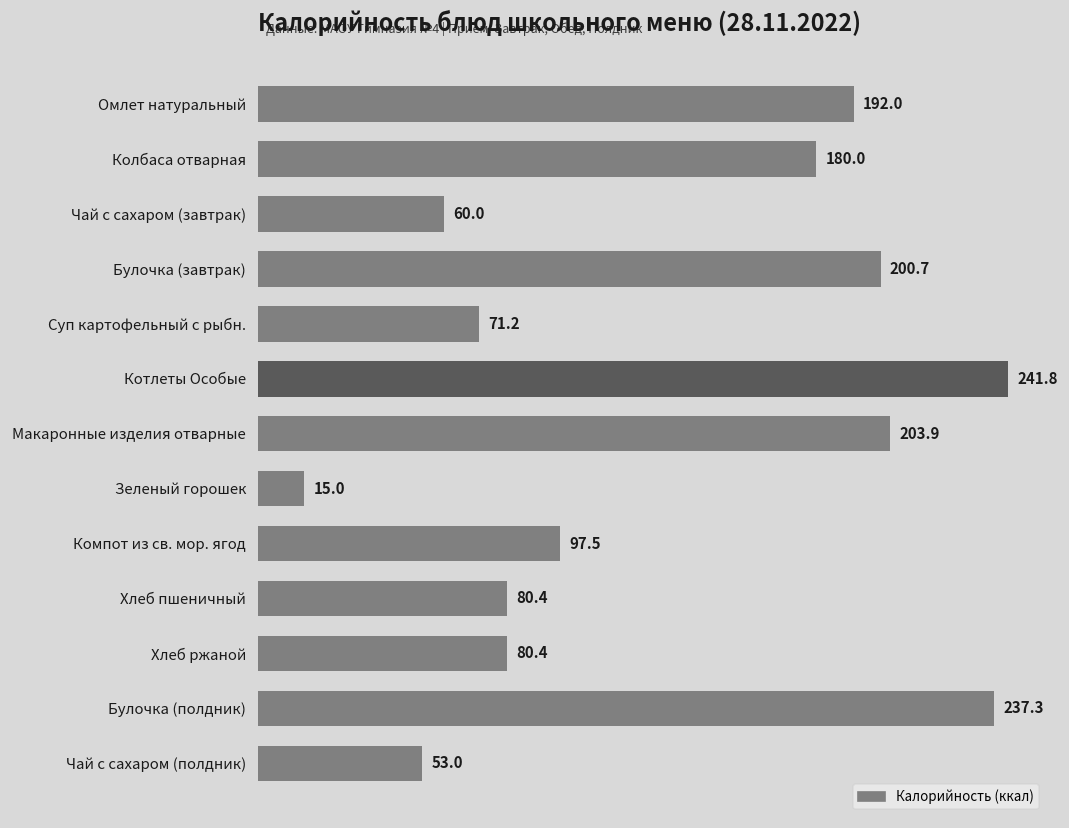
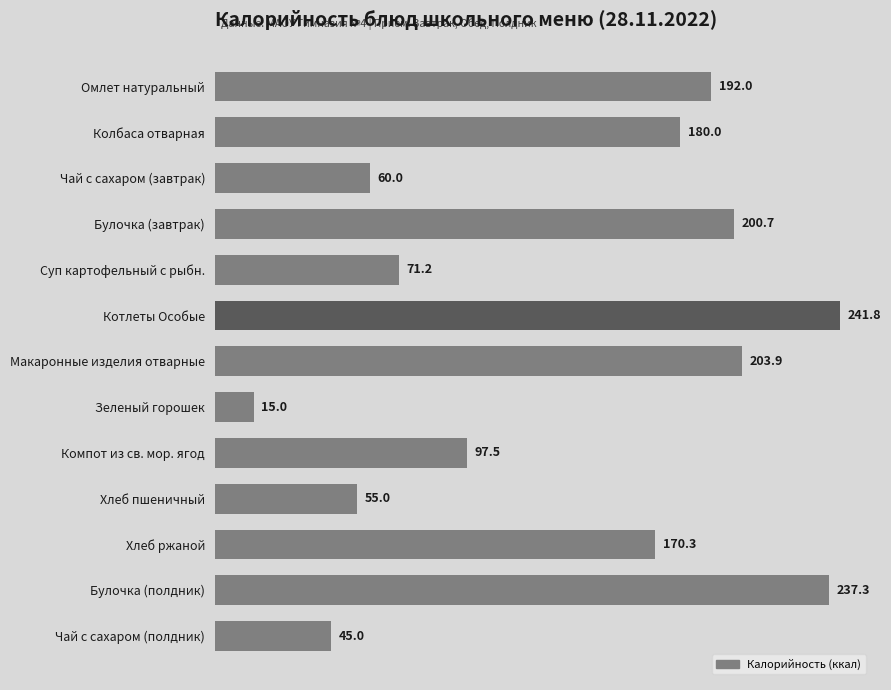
  {
    "Омлет натуральный": 192.0,
    "Колбаса отварная": 180.0,
    "Чай с сахаром (завтрак)": 60.0,
    "Булочка (завтрак)": 200.7,
    "Суп картофельный с рыбн.": 71.2,
    "Котлеты Особые": 241.8,
    "Макаронные изделия отварные": 203.9,
    "Зеленый горошек": 15.0,
    "Компот из св. мор. ягод": 97.5,
-   "Хлеб пшеничный": 80.4,
-   "Хлеб ржаной": 80.4,
+   "Хлеб пшеничный": 55.0,
+   "Хлеб ржаной": 170.3,
    "Булочка (полдник)": 237.3,
-   "Чай с сахаром (полдник)": 53.0
+   "Чай с сахаром (полдник)": 45.0
  }
